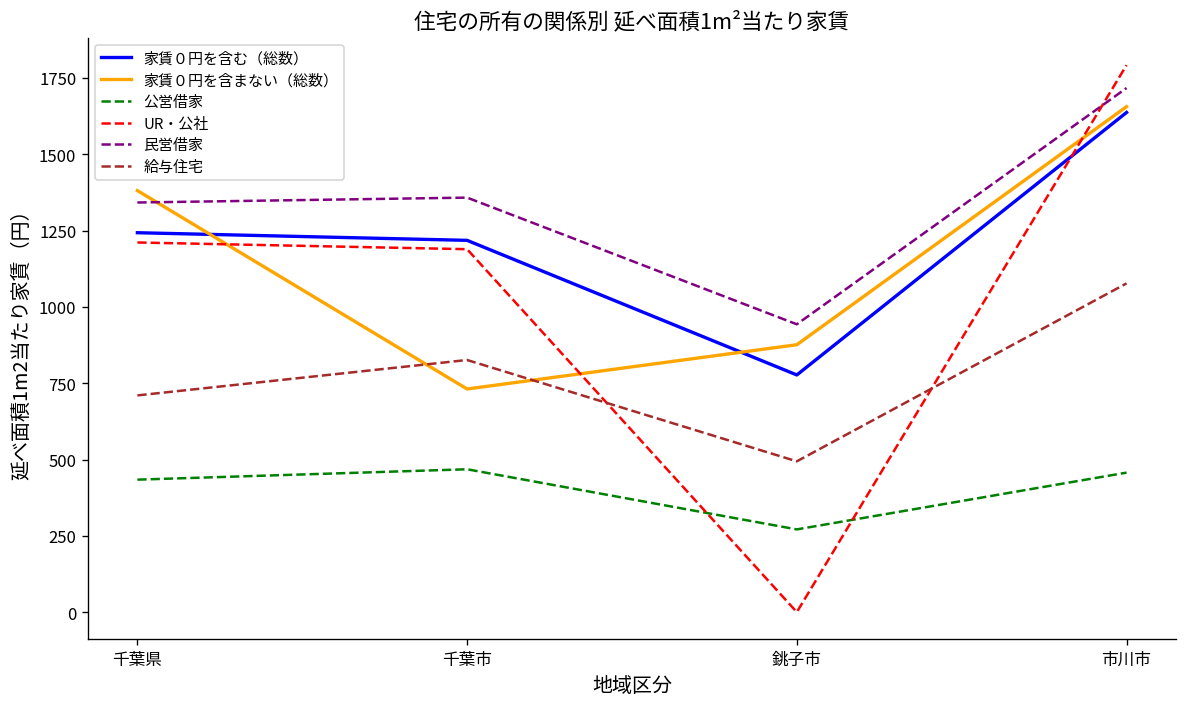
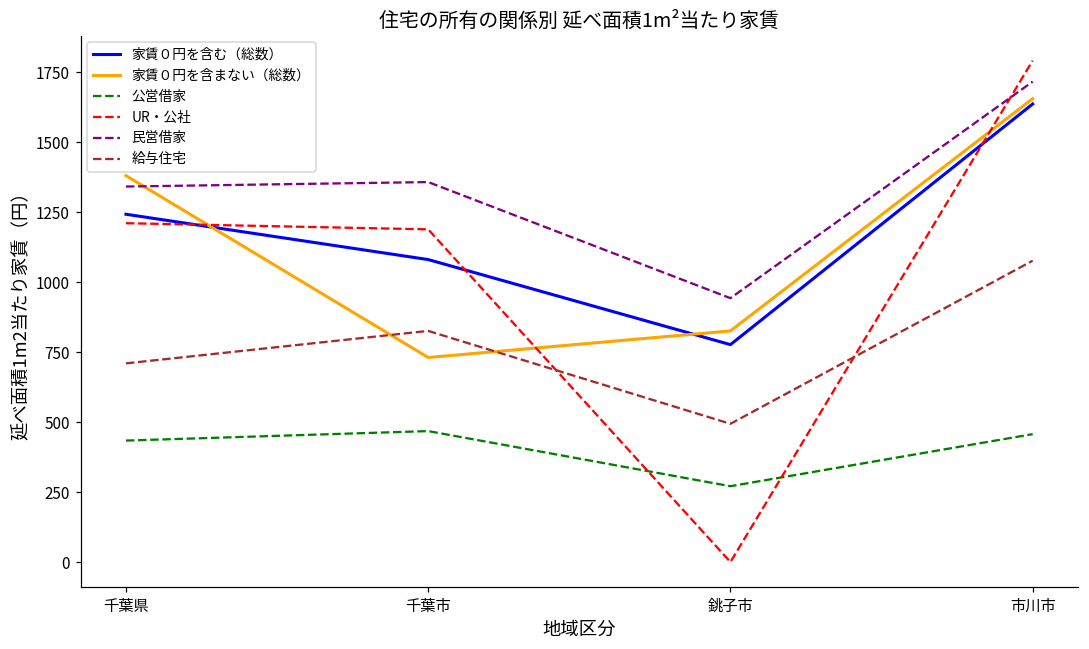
  {
    "家賃０円を含む（総数）": {
      "千葉県": 1240,
-     "千葉市": 1220,
+     "千葉市": 1080,
      "銚子市": 780,
      "市川市": 1640
    },
    "家賃０円を含まない（総数）": {
      "千葉県": 1380,
      "千葉市": 730,
-     "銚子市": 880,
+     "銚子市": 830,
      "市川市": 1660
    },
    "公営借家": {
      "千葉県": 430,
      "千葉市": 470,
      "銚子市": 270,
      "市川市": 460
    },
    "UR・公社": {
      "千葉県": 1210,
      "千葉市": 1190,
      "銚子市": 0,
      "市川市": 1790
    },
    "民営借家": {
      "千葉県": 1340,
      "千葉市": 1360,
      "銚子市": 940,
      "市川市": 1720
    },
    "給与住宅": {
      "千葉県": 710,
      "千葉市": 830,
      "銚子市": 490,
      "市川市": 1080
    }
  }
